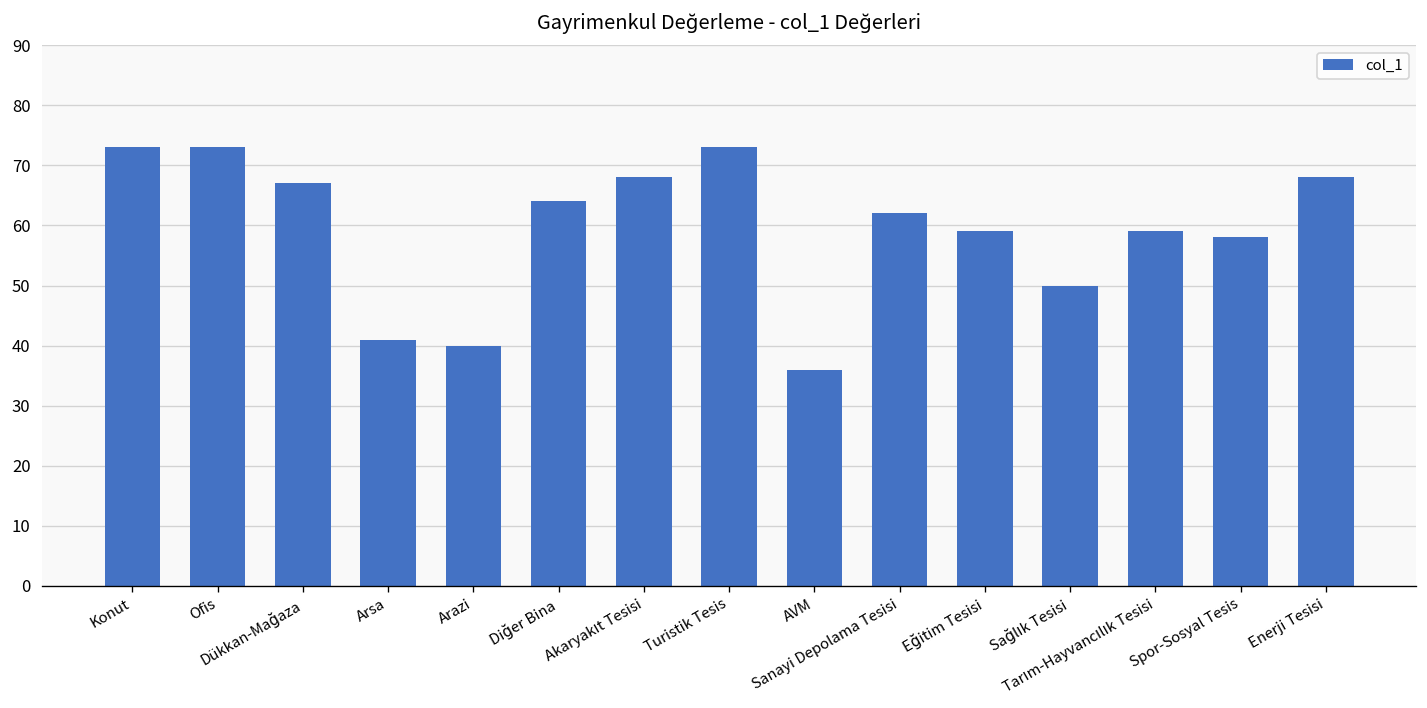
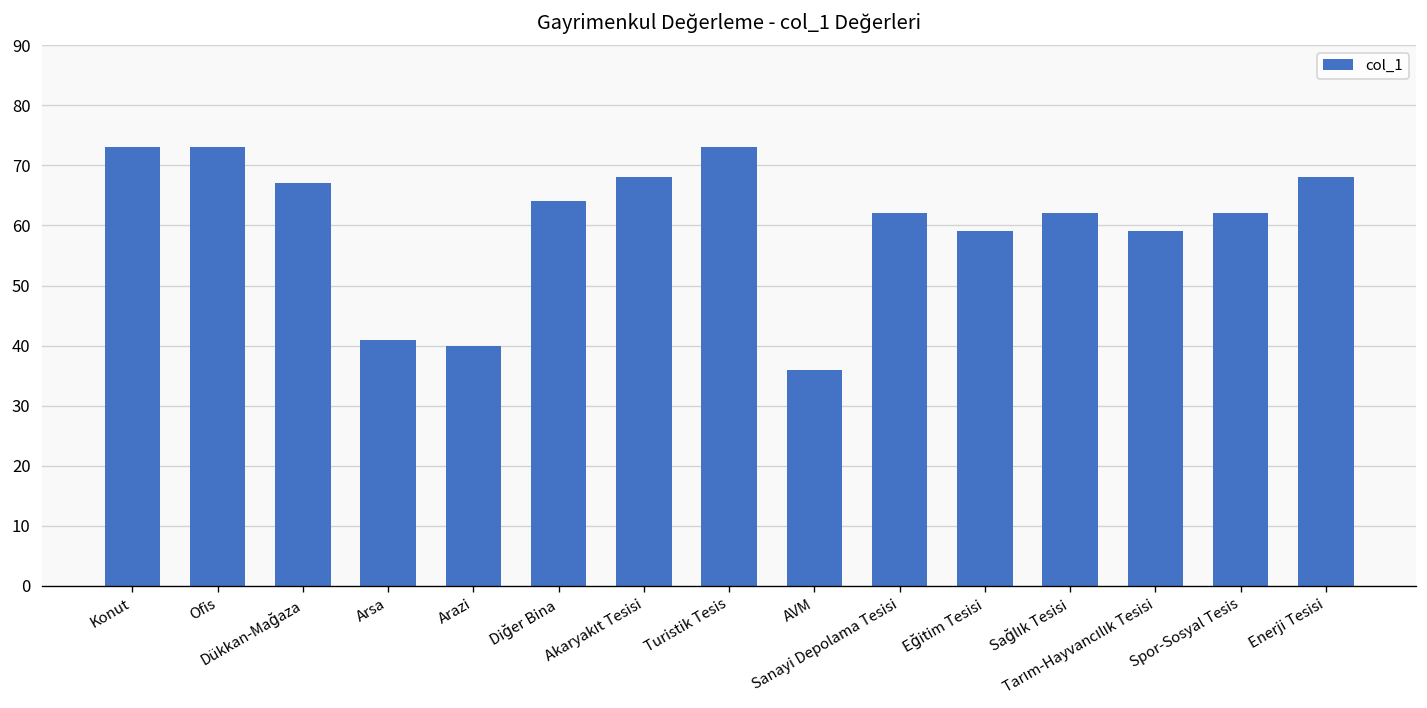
  {
    "Konut": 73,
    "Ofis": 73,
    "Dükkan-Mağaza": 67,
    "Arsa": 41,
    "Arazi": 40,
    "Diğer Bina": 64,
    "Akaryakıt Tesisi": 68,
    "Turistik Tesis": 73,
    "AVM": 36,
    "Sanayi Depolama Tesisi": 62,
    "Eğitim Tesisi": 59,
-   "Sağlık Tesisi": 50,
+   "Sağlık Tesisi": 62,
    "Tarım-Hayvancılık Tesisi": 59,
-   "Spor-Sosyal Tesis": 58,
+   "Spor-Sosyal Tesis": 62,
    "Enerji Tesisi": 68
  }
